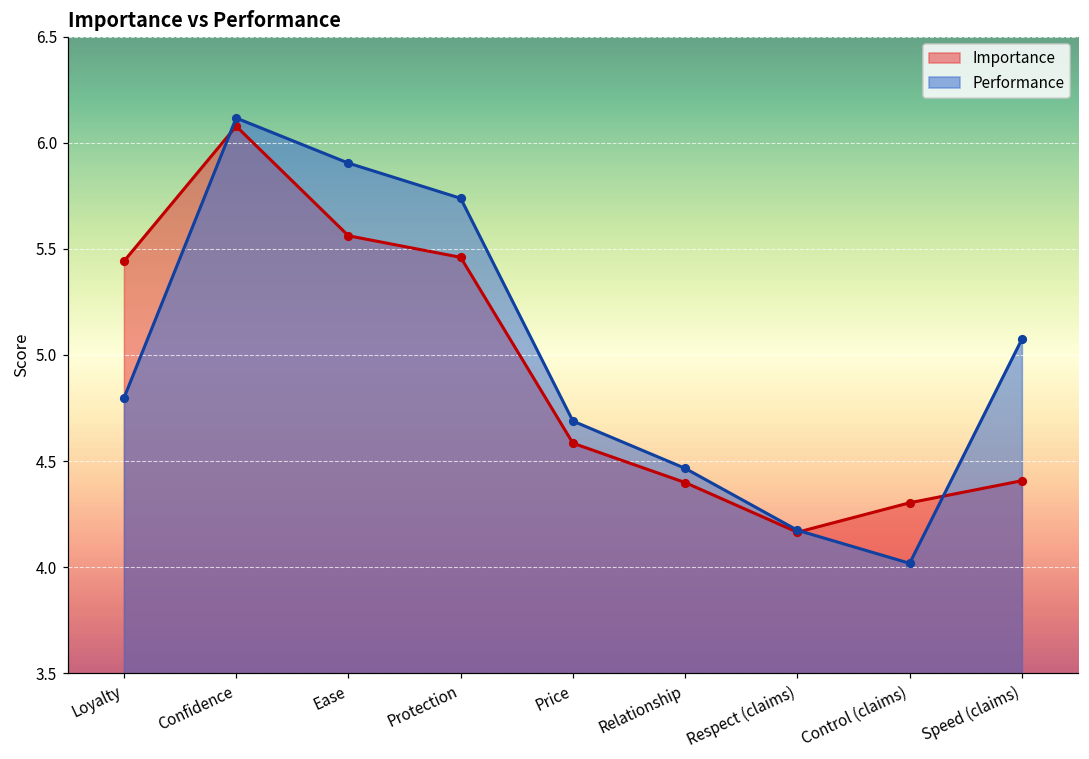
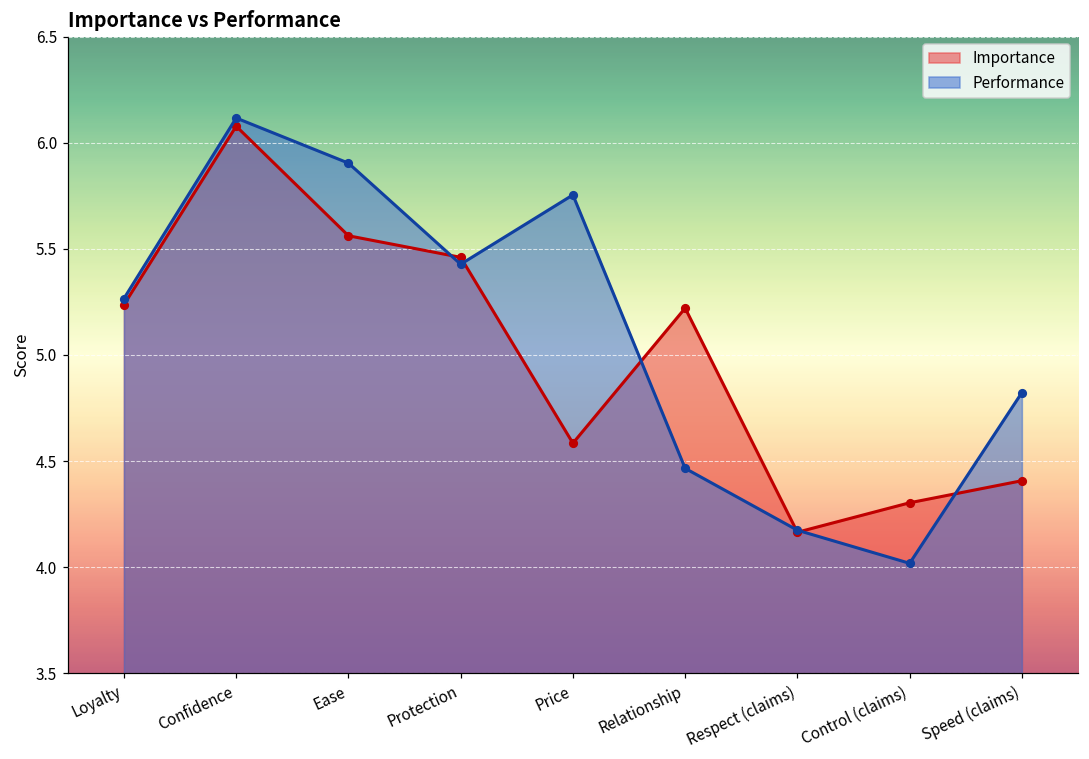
  {
    "Importance": {
-     "Loyalty": 5.44,
+     "Loyalty": 5.24,
      "Confidence": 6.08,
      "Ease": 5.56,
      "Protection": 5.46,
      "Price": 4.58,
-     "Relationship": 4.40,
+     "Relationship": 5.22,
      "Control (claims)": 4.30,
      "Speed (claims)": 4.41
    },
    "Performance": {
-     "Loyalty": 4.80,
+     "Loyalty": 5.27,
      "Confidence": 6.12,
      "Ease": 5.90,
-     "Protection": 5.74,
-     "Price": 4.69,
+     "Protection": 5.43,
+     "Price": 5.75,
      "Relationship": 4.47,
      "Control (claims)": 4.02,
-     "Speed (claims)": 5.07
+     "Speed (claims)": 4.82
    }
  }
